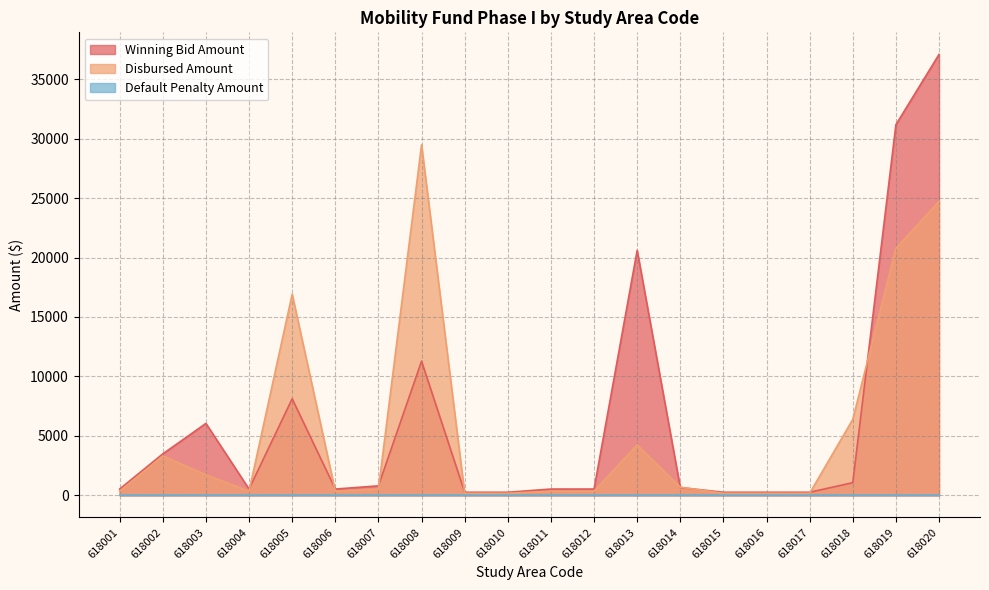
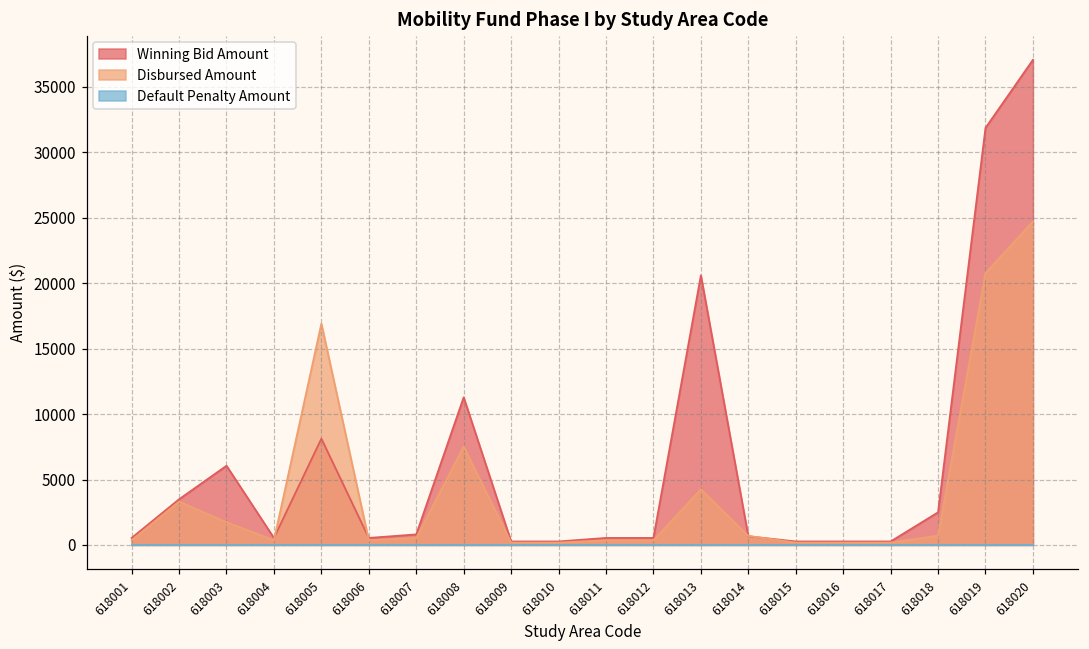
  {
    "Winning Bid Amount": {
      "618003": 6100,
      "618005": 8100,
      "618007": 800,
      "618008": 11300,
      "618013": 20600,
-     "618018": 1100,
-     "618019": 31200,
+     "618018": 2500,
+     "618019": 31900,
      "618020": 37100
    },
    "Disbursed Amount": {
      "618003": 1700,
      "618005": 16900,
      "618007": 500,
-     "618008": 29500,
+     "618008": 7500,
      "618013": 4200,
-     "618018": 6400,
+     "618018": 700,
      "618019": 20800,
      "618020": 24700
    },
    "Default Penalty Amount": {
      "618001": 0,
      "618002": 0,
      "618003": 0,
      "618004": 0,
      "618005": 0,
      "618006": 0,
      "618007": 0,
      "618008": 0,
      "618011": 0,
      "618012": 0,
      "618013": 0,
      "618014": 0,
      "618018": 0,
      "618019": 0,
      "618020": 0
    }
  }
